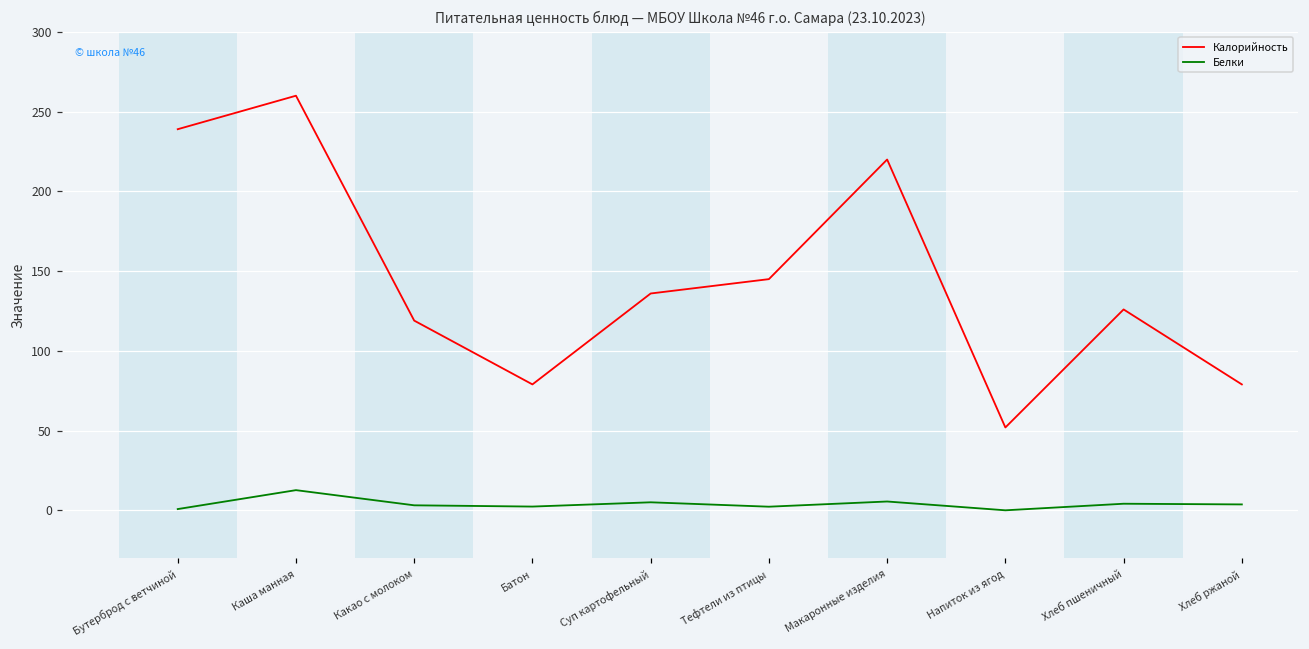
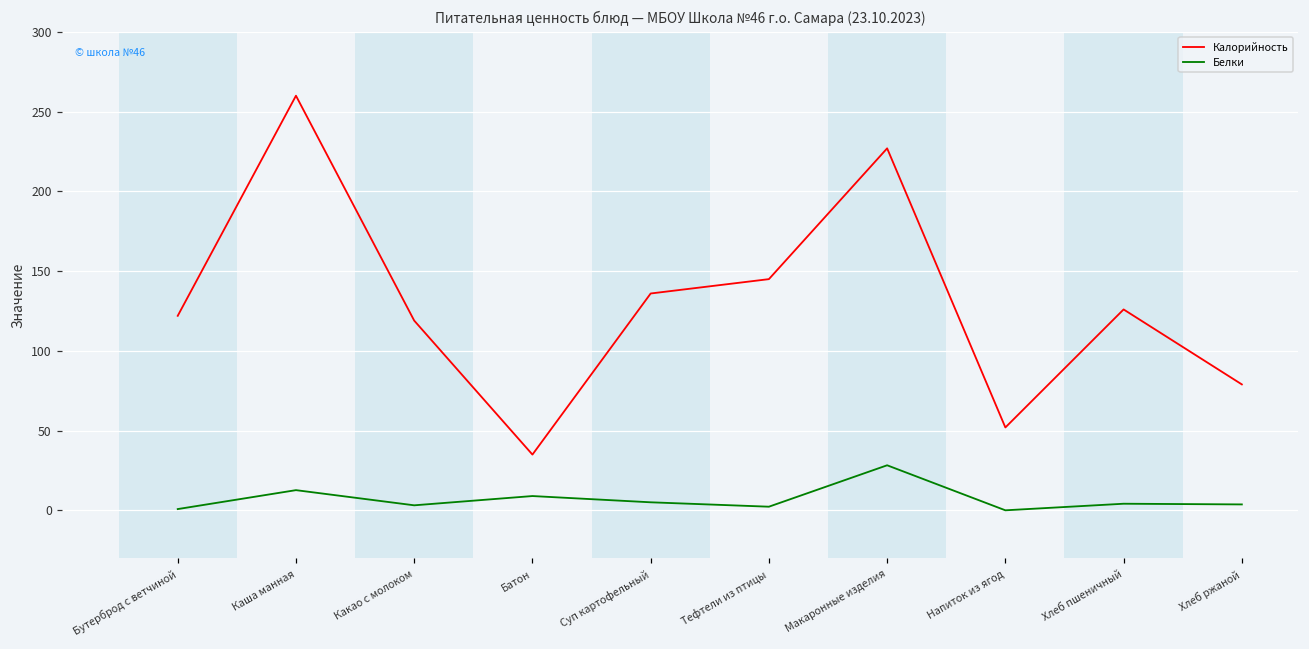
  {
    "Калорийность": {
-     "Бутерброд с ветчиной": 239,
+     "Бутерброд с ветчиной": 122,
      "Каша манная": 260,
      "Какао с молоком": 119,
-     "Батон": 79,
+     "Батон": 35,
      "Суп картофельный": 136,
      "Тефтели из птицы": 145,
-     "Макаронные изделия": 220,
+     "Макаронные изделия": 227,
      "Напиток из ягод": 52,
      "Хлеб пшеничный": 126,
      "Хлеб ржаной": 79
    },
    "Белки": {
      "Бутерброд с ветчиной": 1,
      "Каша манная": 13,
      "Какао с молоком": 3,
-     "Батон": 2,
+     "Батон": 9,
      "Суп картофельный": 5,
      "Тефтели из птицы": 2,
-     "Макаронные изделия": 6,
+     "Макаронные изделия": 28,
      "Напиток из ягод": 0,
      "Хлеб пшеничный": 4,
      "Хлеб ржаной": 4
    }
  }
